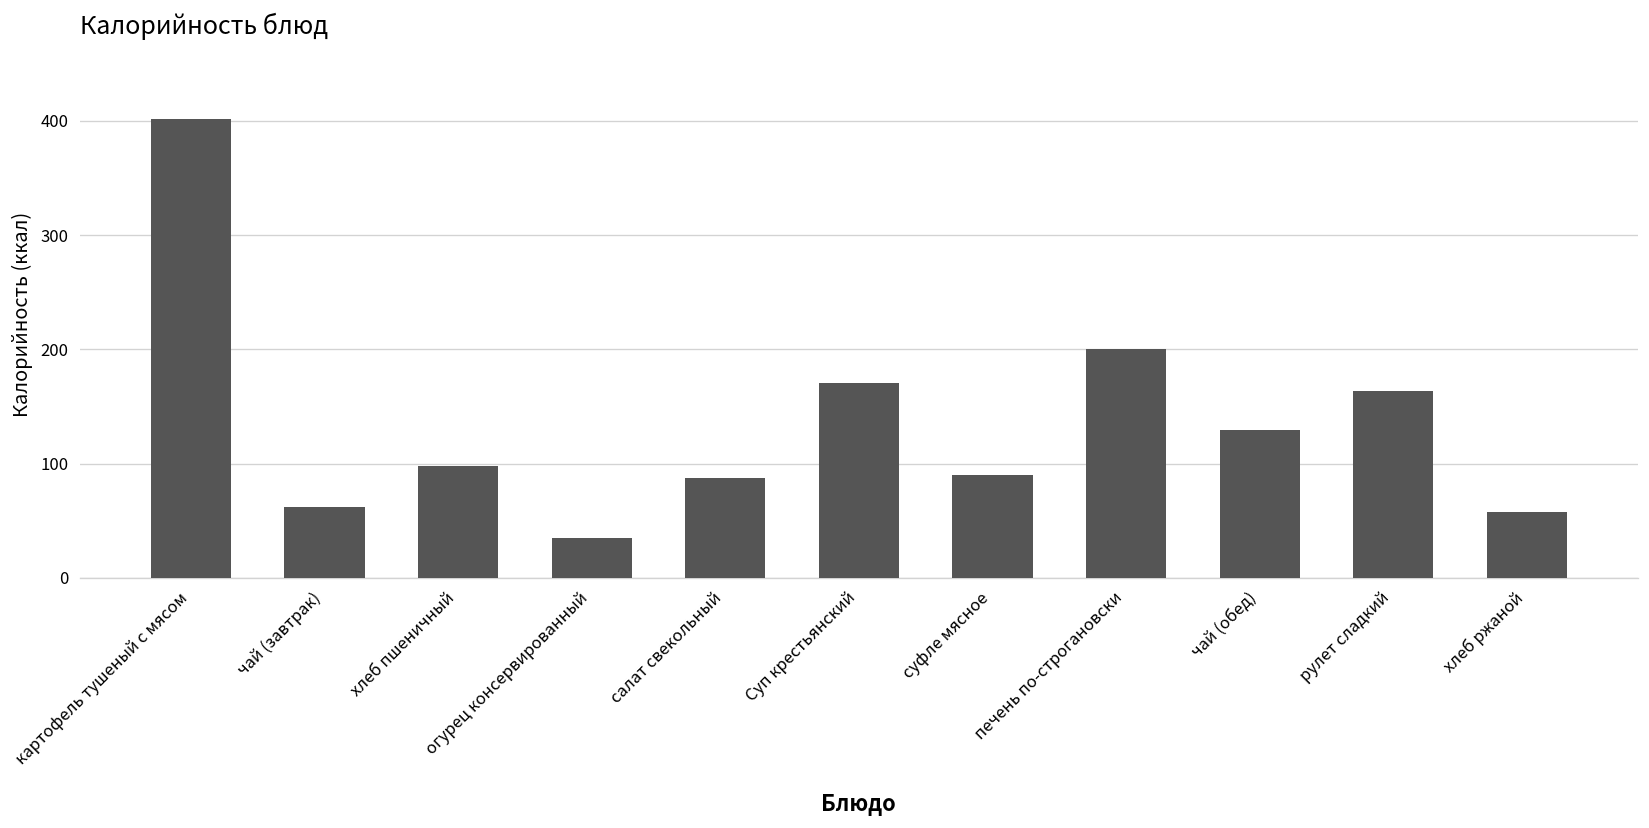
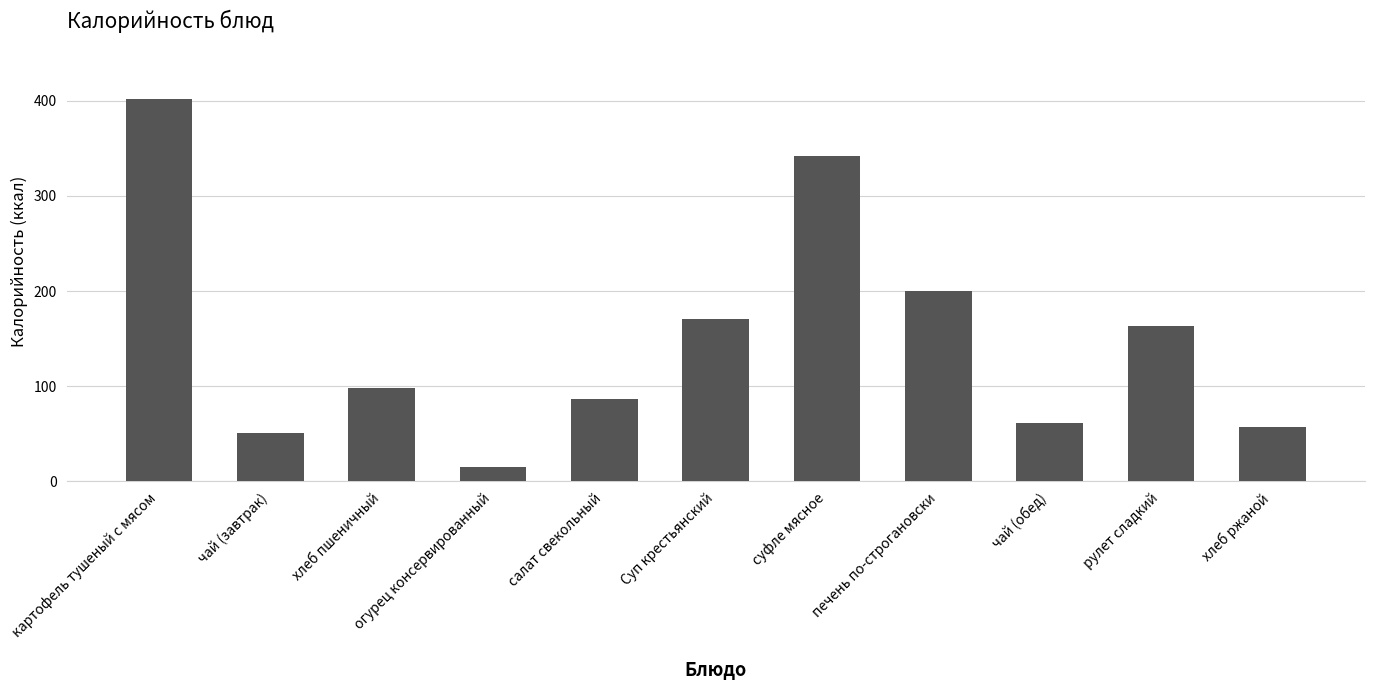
  {
    "картофель тушеный с мясом": 400,
-   "чай (завтрак)": 60,
+   "чай (завтрак)": 50,
    "хлеб пшеничный": 100,
-   "огурец консервированный": 30,
+   "огурец консервированный": 20,
    "салат свекольный": 90,
    "Суп крестьянский": 170,
-   "суфле мясное": 90,
+   "суфле мясное": 340,
    "печень по-строгановски": 200,
-   "чай (обед)": 130,
+   "чай (обед)": 60,
    "рулет сладкий": 160,
    "хлеб ржаной": 60
  }
